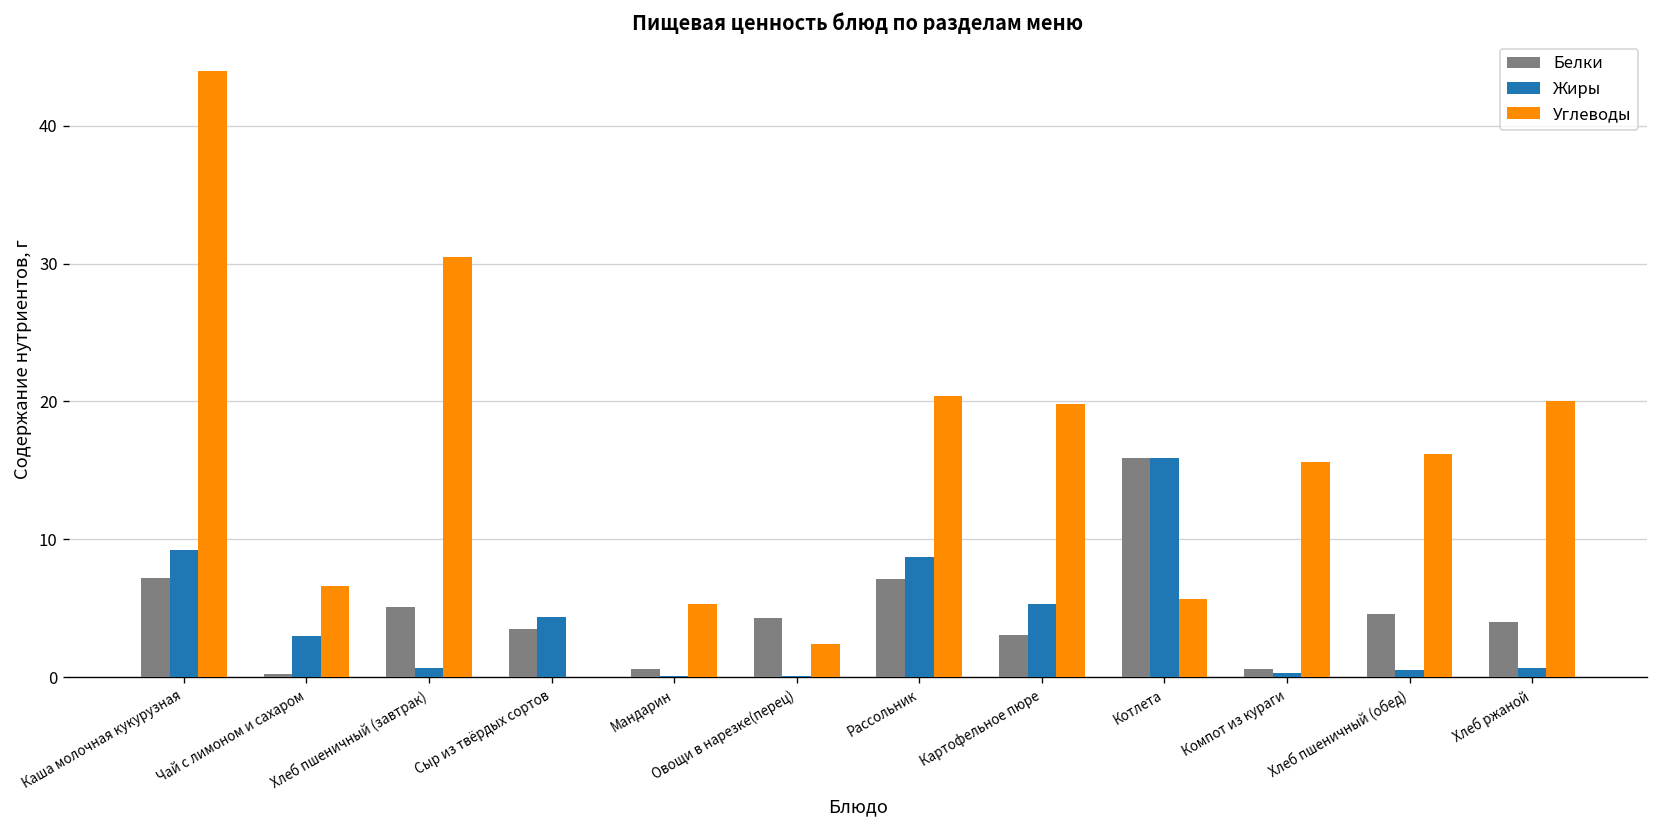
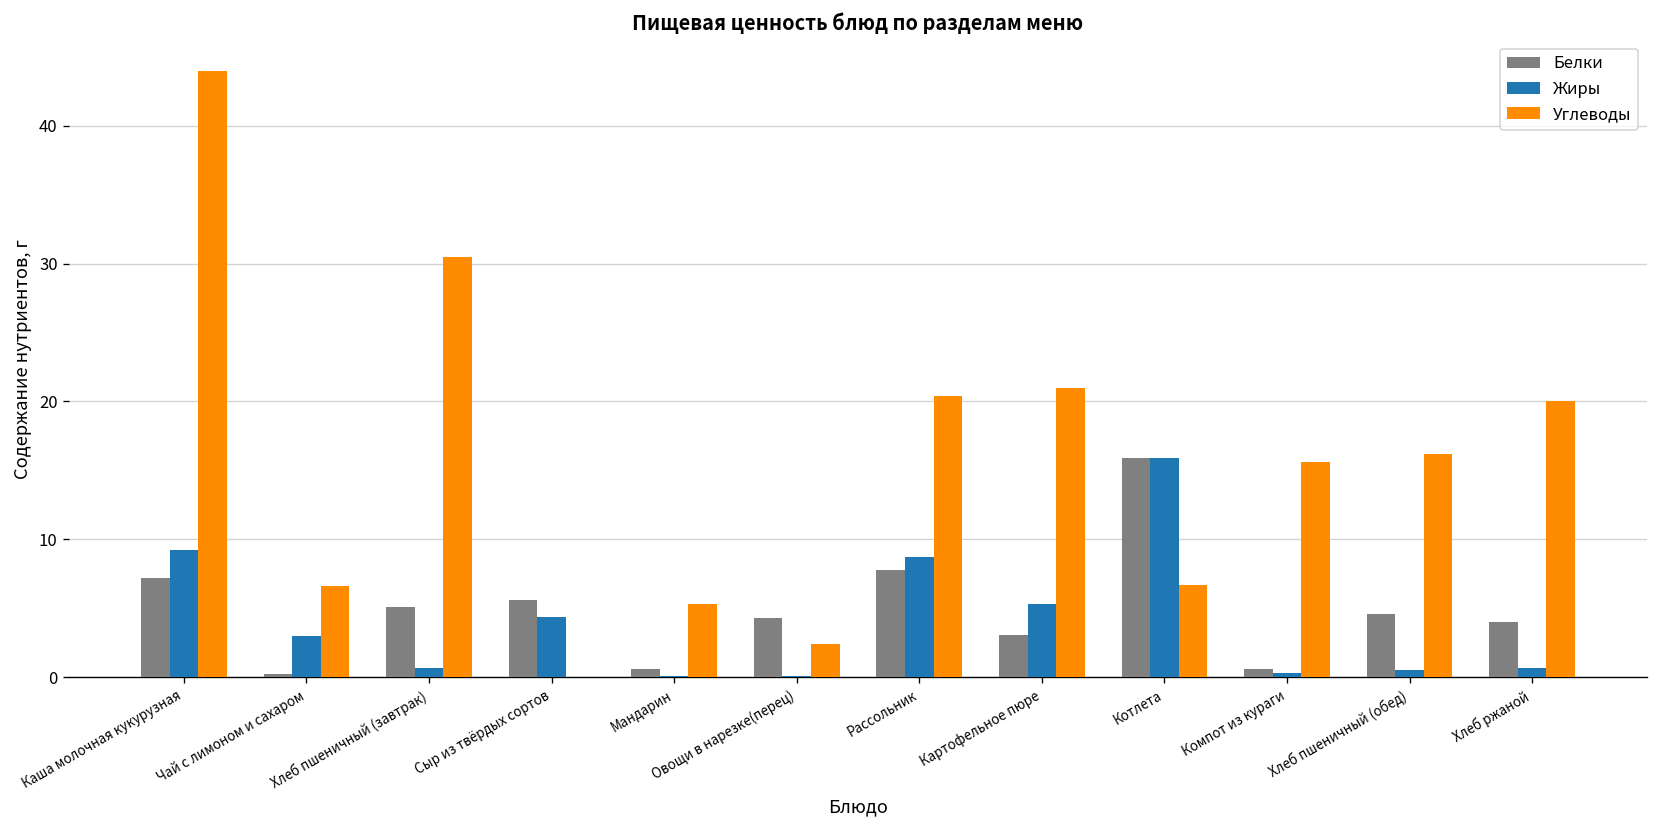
  {
    "Белки": {
      "Каша молочная кукурузная": 7.2,
      "Хлеб пшеничный (завтрак)": 5.1,
-     "Сыр из твёрдых сортов": 3.5,
+     "Сыр из твёрдых сортов": 5.6,
      "Мандарин": 0.6,
      "Овощи в нарезке(перец)": 4.3,
-     "Рассольник": 7.1,
+     "Рассольник": 7.8,
      "Картофельное пюре": 3.1,
      "Котлета": 15.9,
      "Компот из кураги": 0.6,
      "Хлеб пшеничный (обед)": 4.6,
      "Хлеб ржаной": 4.0
    },
    "Жиры": {
      "Каша молочная кукурузная": 9.2,
      "Чай с лимоном и сахаром": 3.0,
      "Хлеб пшеничный (завтрак)": 0.7,
      "Сыр из твёрдых сортов": 4.4,
      "Рассольник": 8.7,
      "Картофельное пюре": 5.3,
      "Котлета": 15.9,
      "Компот из кураги": 0.3,
      "Хлеб пшеничный (обед)": 0.5,
      "Хлеб ржаной": 0.7
    },
    "Углеводы": {
      "Каша молочная кукурузная": 44.0,
      "Чай с лимоном и сахаром": 6.6,
      "Хлеб пшеничный (завтрак)": 30.5,
      "Сыр из твёрдых сортов": 0.0,
      "Мандарин": 5.3,
      "Овощи в нарезке(перец)": 2.4,
      "Рассольник": 20.4,
-     "Картофельное пюре": 19.8,
-     "Котлета": 5.7,
+     "Картофельное пюре": 21.0,
+     "Котлета": 6.7,
      "Компот из кураги": 15.6,
      "Хлеб пшеничный (обед)": 16.2,
      "Хлеб ржаной": 20.0
    }
  }
